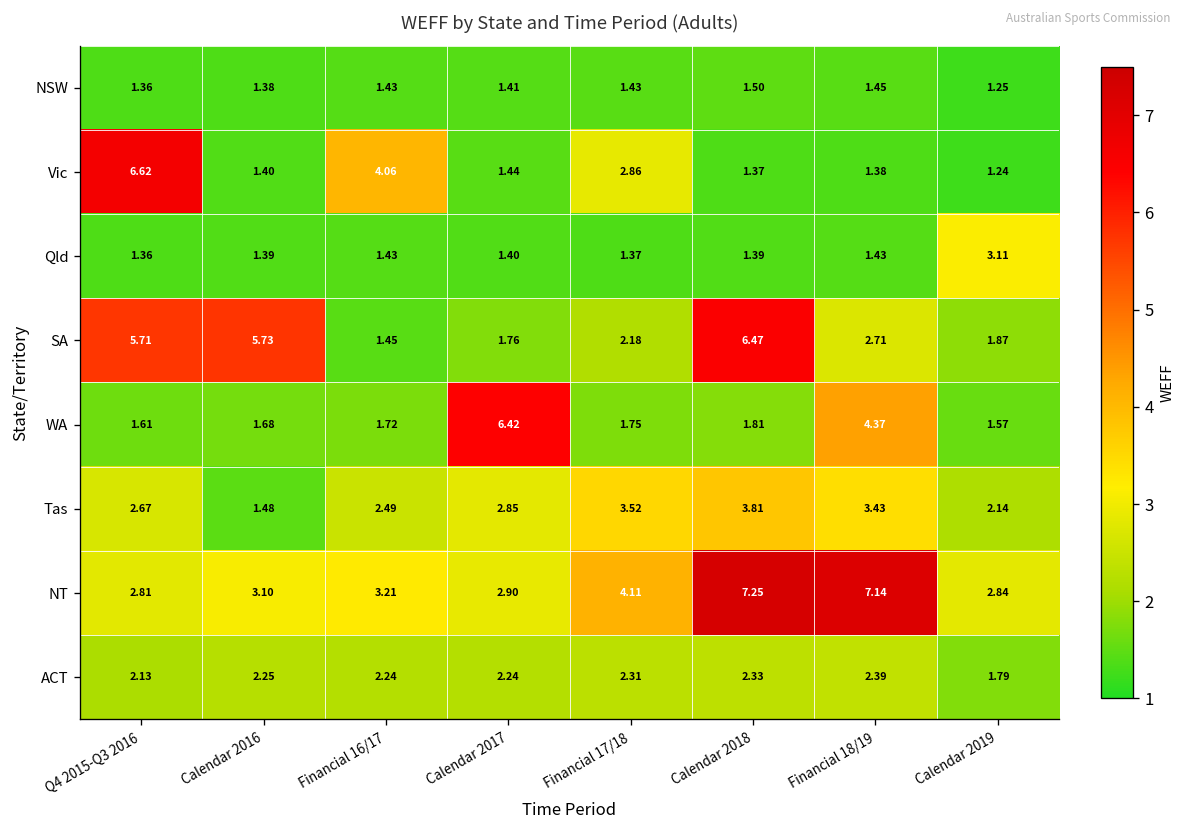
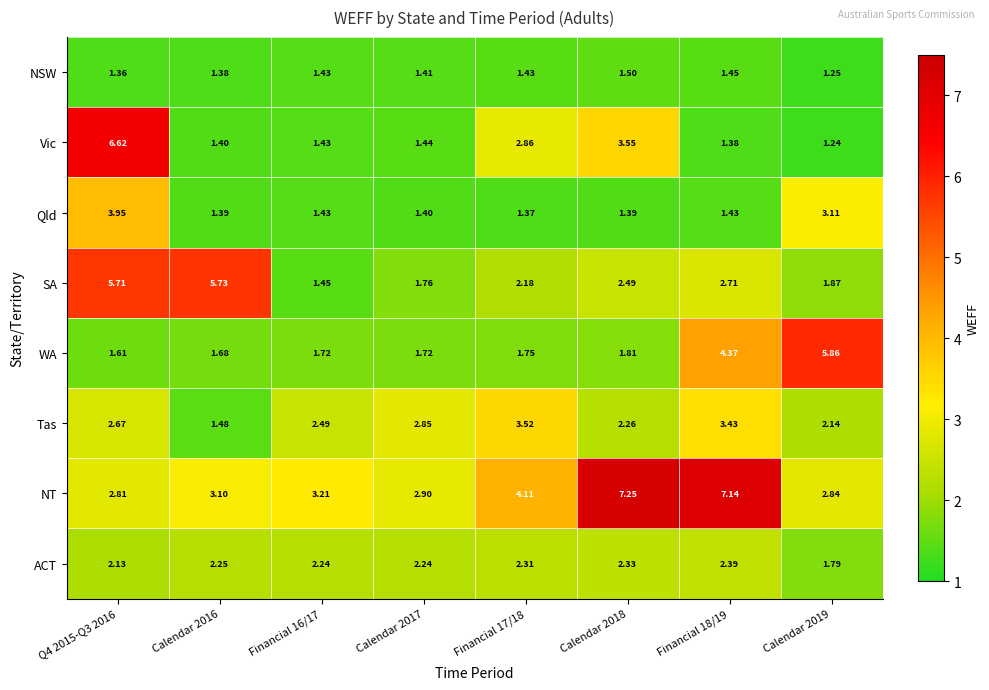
  {
    "NSW": {
      "Q4 2015-Q3 2016": 1.36,
      "Calendar 2016": 1.38,
      "Financial 16/17": 1.43,
      "Calendar 2017": 1.41,
      "Financial 17/18": 1.43,
      "Calendar 2018": 1.50,
      "Financial 18/19": 1.45,
      "Calendar 2019": 1.25
    },
    "Vic": {
      "Q4 2015-Q3 2016": 6.62,
      "Calendar 2016": 1.40,
-     "Financial 16/17": 4.06,
+     "Financial 16/17": 1.43,
      "Calendar 2017": 1.44,
      "Financial 17/18": 2.86,
-     "Calendar 2018": 1.37,
+     "Calendar 2018": 3.55,
      "Financial 18/19": 1.38,
      "Calendar 2019": 1.24
    },
    "Qld": {
-     "Q4 2015-Q3 2016": 1.36,
+     "Q4 2015-Q3 2016": 3.95,
      "Calendar 2016": 1.39,
      "Financial 16/17": 1.43,
      "Calendar 2017": 1.40,
      "Financial 17/18": 1.37,
      "Calendar 2018": 1.39,
      "Financial 18/19": 1.43,
      "Calendar 2019": 3.11
    },
    "SA": {
      "Q4 2015-Q3 2016": 5.71,
      "Calendar 2016": 5.73,
      "Financial 16/17": 1.45,
      "Calendar 2017": 1.76,
      "Financial 17/18": 2.18,
-     "Calendar 2018": 6.47,
+     "Calendar 2018": 2.49,
      "Financial 18/19": 2.71,
      "Calendar 2019": 1.87
    },
    "WA": {
      "Q4 2015-Q3 2016": 1.61,
      "Calendar 2016": 1.68,
      "Financial 16/17": 1.72,
-     "Calendar 2017": 6.42,
+     "Calendar 2017": 1.72,
      "Financial 17/18": 1.75,
      "Calendar 2018": 1.81,
      "Financial 18/19": 4.37,
-     "Calendar 2019": 1.57
+     "Calendar 2019": 5.86
    },
    "Tas": {
      "Q4 2015-Q3 2016": 2.67,
      "Calendar 2016": 1.48,
      "Financial 16/17": 2.49,
      "Calendar 2017": 2.85,
      "Financial 17/18": 3.52,
-     "Calendar 2018": 3.81,
+     "Calendar 2018": 2.26,
      "Financial 18/19": 3.43,
      "Calendar 2019": 2.14
    },
    "NT": {
      "Q4 2015-Q3 2016": 2.81,
      "Calendar 2016": 3.10,
      "Financial 16/17": 3.21,
      "Calendar 2017": 2.90,
      "Financial 17/18": 4.11,
      "Calendar 2018": 7.25,
      "Financial 18/19": 7.14,
      "Calendar 2019": 2.84
    },
    "ACT": {
      "Q4 2015-Q3 2016": 2.13,
      "Calendar 2016": 2.25,
      "Financial 16/17": 2.24,
      "Calendar 2017": 2.24,
      "Financial 17/18": 2.31,
      "Calendar 2018": 2.33,
      "Financial 18/19": 2.39,
      "Calendar 2019": 1.79
    }
  }
